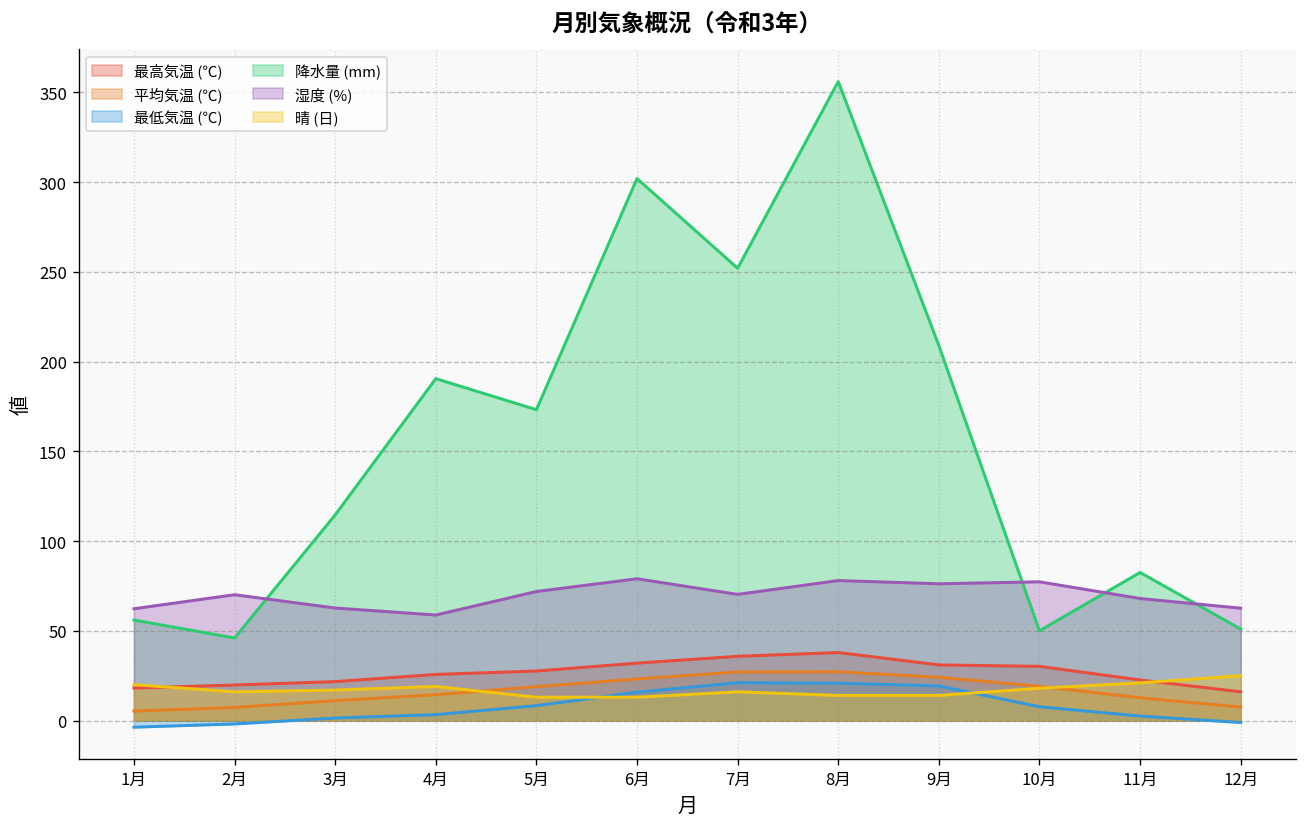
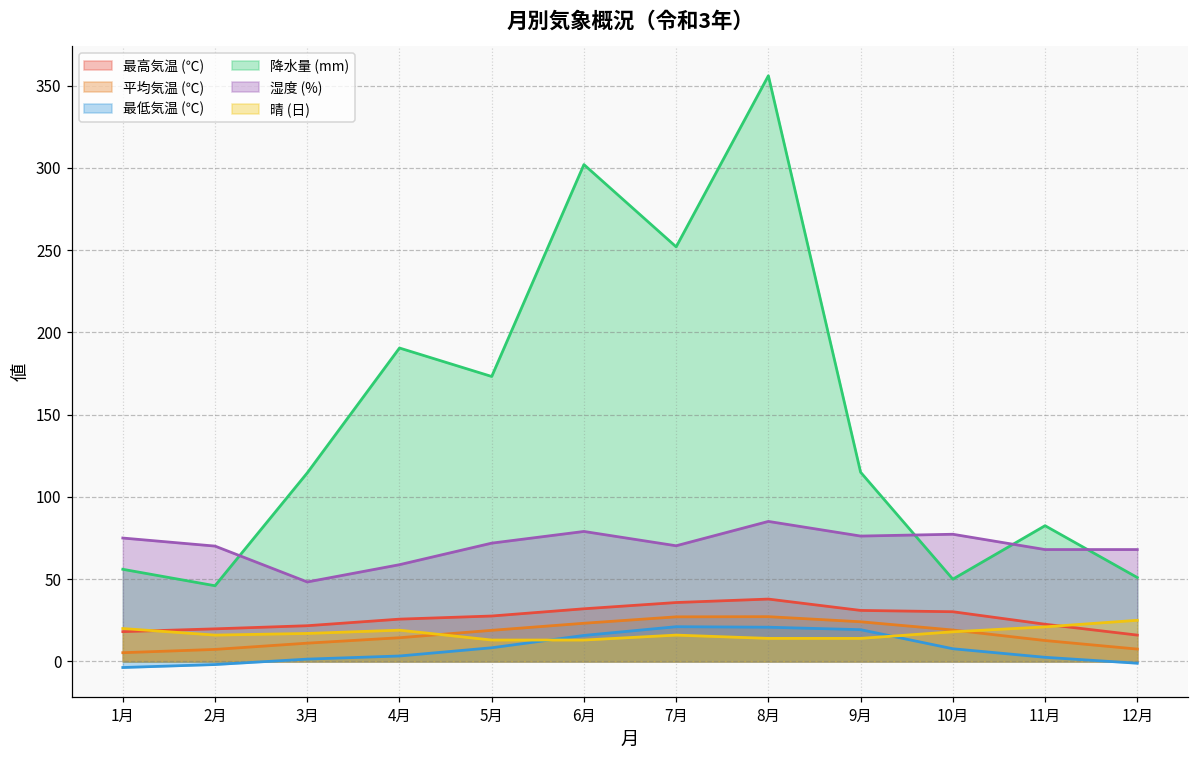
  {
    "降水量 (mm)": {
      "1月": 56,
      "2月": 46,
      "3月": 115,
      "4月": 191,
      "5月": 173,
      "6月": 302,
      "7月": 252,
      "8月": 356,
-     "9月": 209,
+     "9月": 115,
      "10月": 50,
      "11月": 83,
      "12月": 51
    },
    "湿度 (%)": {
-     "1月": 62,
+     "1月": 75,
      "2月": 70,
-     "3月": 63,
+     "3月": 48,
      "4月": 59,
      "5月": 72,
      "6月": 79,
      "7月": 70,
-     "8月": 78,
+     "8月": 85,
      "9月": 76,
      "10月": 77,
      "11月": 68,
-     "12月": 63
+     "12月": 68
    }
  }
